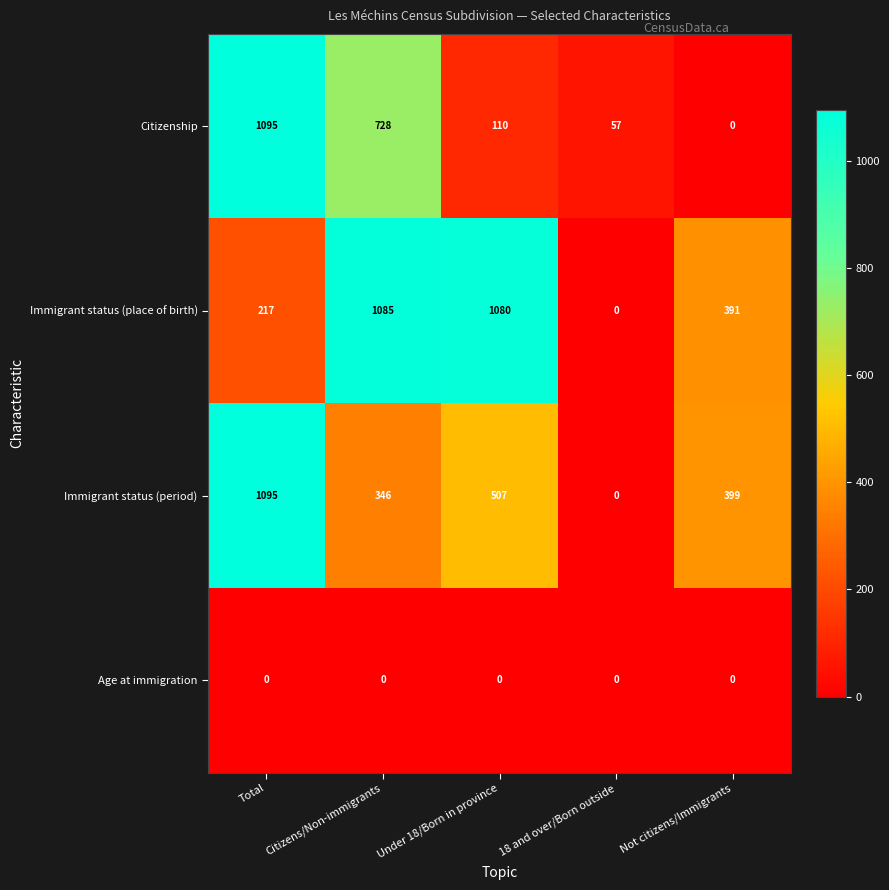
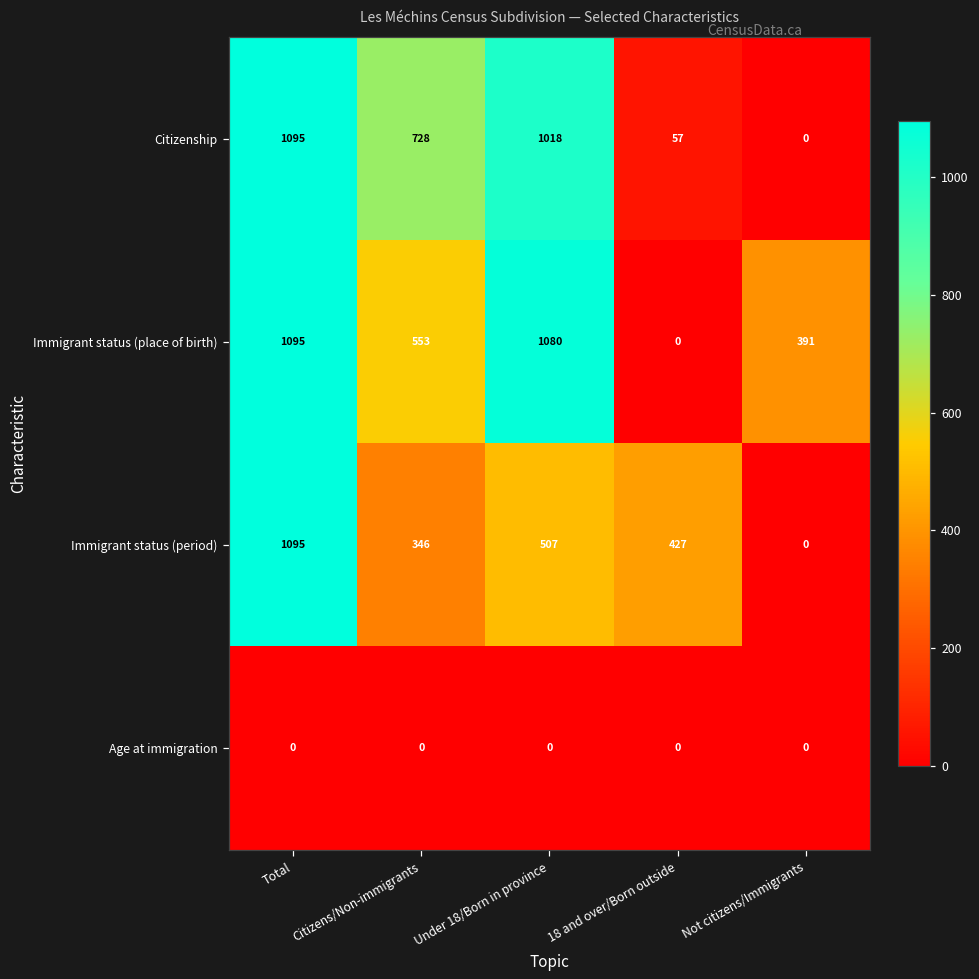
  {
    "Citizenship": {
      "Total": 1095,
      "Citizens/Non-immigrants": 728,
-     "Under 18/Born in province": 110,
+     "Under 18/Born in province": 1018,
      "18 and over/Born outside": 57,
      "Not citizens/Immigrants": 0
    },
    "Immigrant status (place of birth)": {
-     "Total": 217,
-     "Citizens/Non-immigrants": 1085,
+     "Total": 1095,
+     "Citizens/Non-immigrants": 553,
      "Under 18/Born in province": 1080,
      "18 and over/Born outside": 0,
      "Not citizens/Immigrants": 391
    },
    "Immigrant status (period)": {
      "Total": 1095,
      "Citizens/Non-immigrants": 346,
      "Under 18/Born in province": 507,
-     "18 and over/Born outside": 0,
-     "Not citizens/Immigrants": 399
+     "18 and over/Born outside": 427,
+     "Not citizens/Immigrants": 0
    },
    "Age at immigration": {
      "Total": 0,
      "Citizens/Non-immigrants": 0,
      "Under 18/Born in province": 0,
      "18 and over/Born outside": 0,
      "Not citizens/Immigrants": 0
    }
  }
